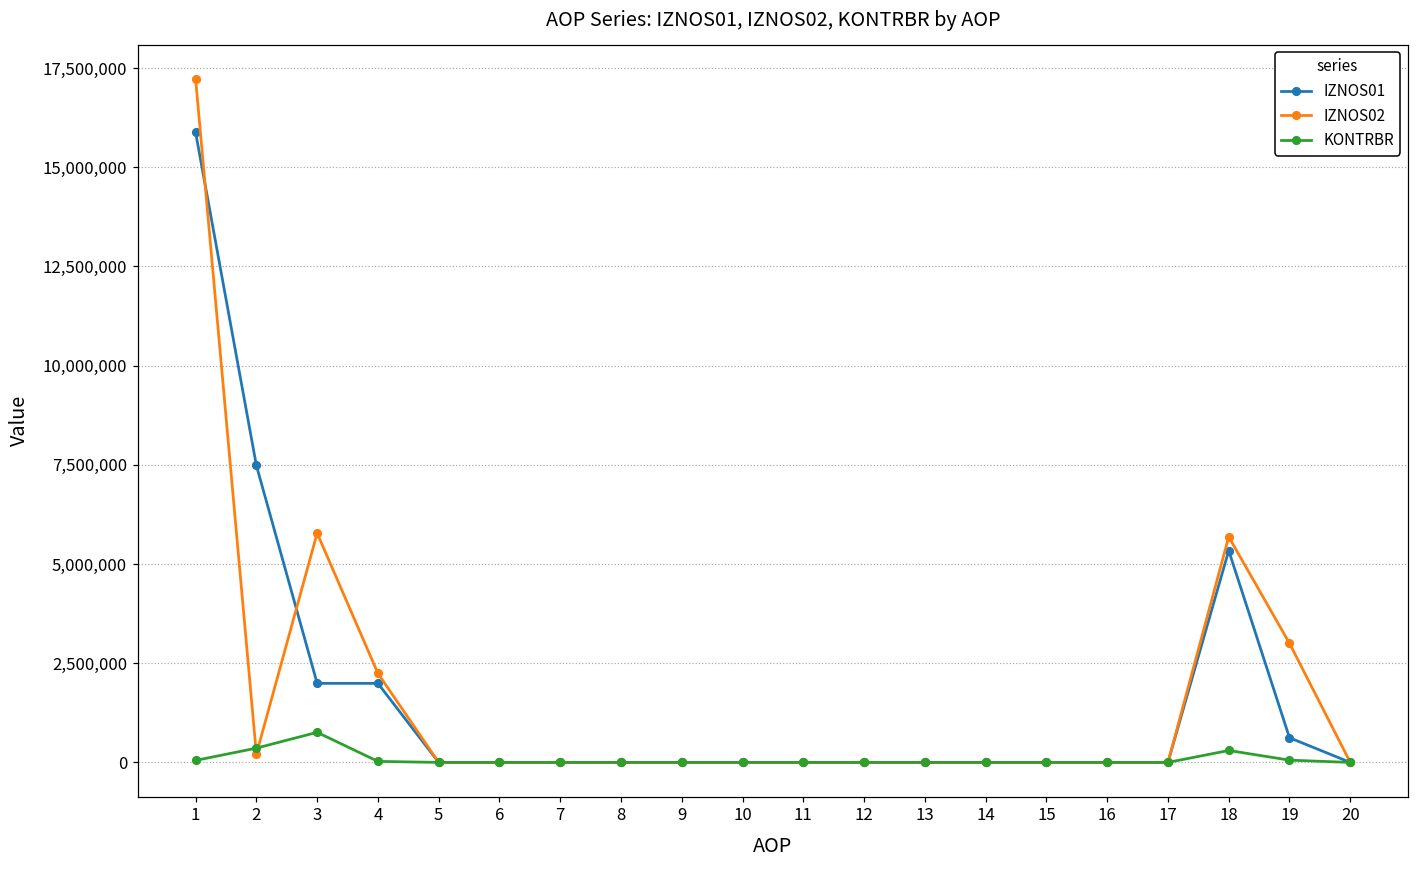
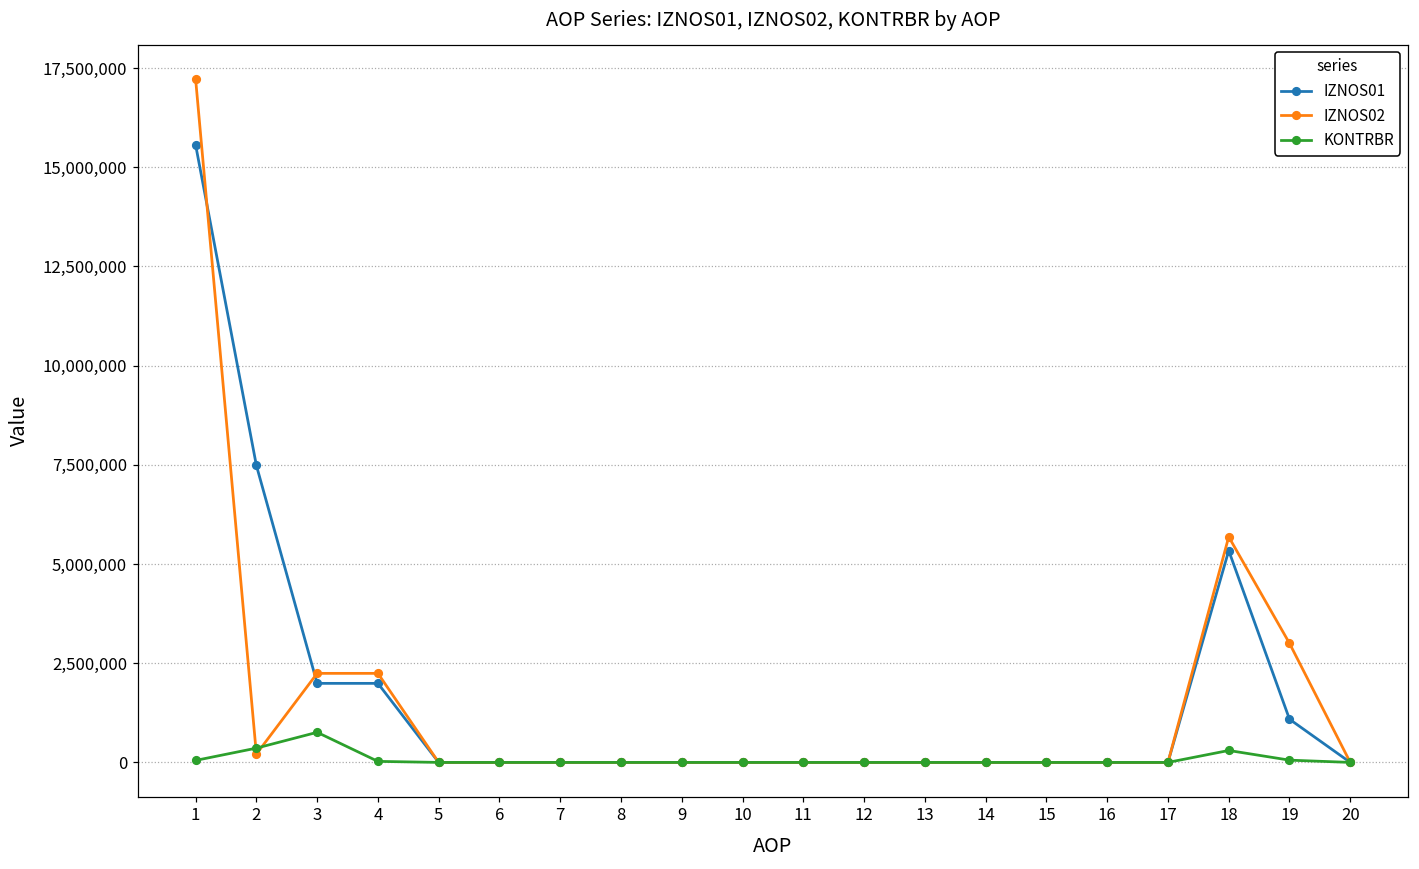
  {
    "IZNOS01": {
-     "1": "15,900,000",
+     "1": "15,600,000",
      "2": "7,500,000",
      "3": "2,000,000",
      "4": "2,000,000",
      "18": "5,300,000",
-     "19": "600,000"
+     "19": "1,100,000"
    },
    "IZNOS02": {
      "1": "17,200,000",
      "2": "200,000",
-     "3": "5,800,000",
+     "3": "2,200,000",
      "4": "2,200,000",
      "18": "5,700,000",
      "19": "3,000,000"
    },
    "KONTRBR": {
      "1": "100,000",
      "2": "400,000",
      "3": "800,000",
      "4": "0",
      "18": "300,000",
      "19": "100,000"
    }
  }
